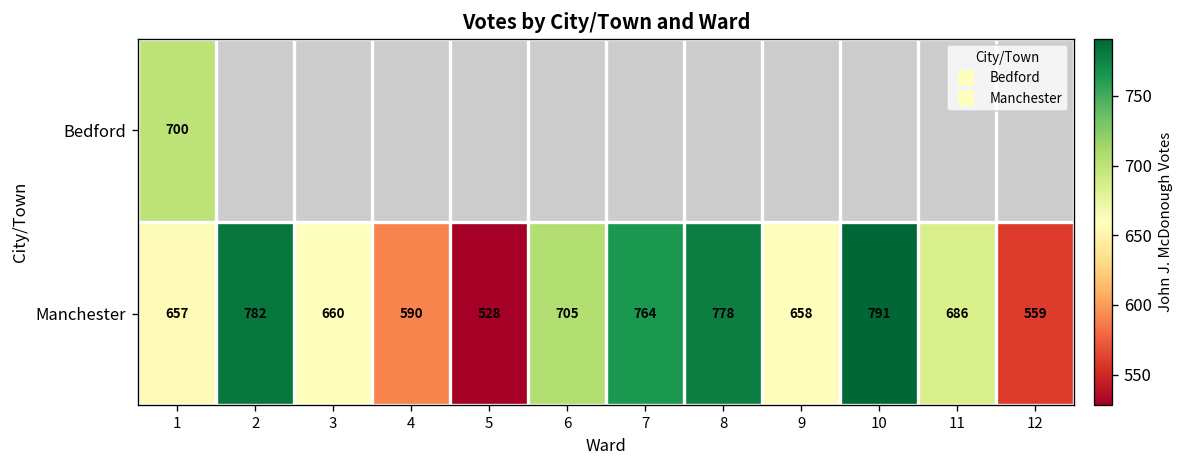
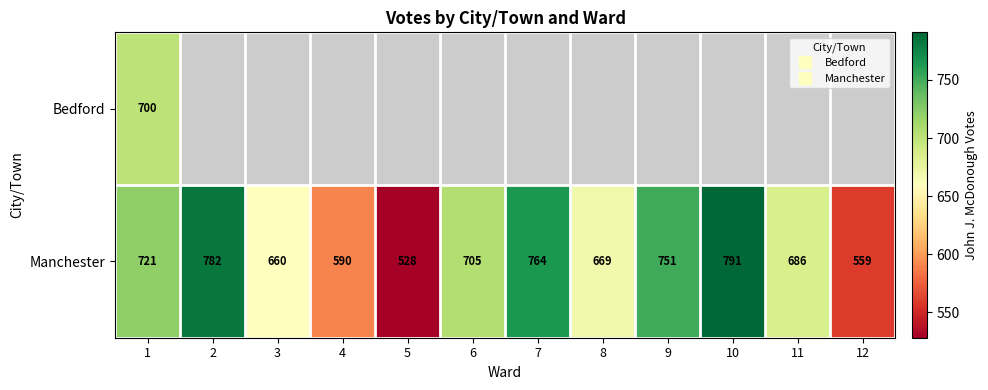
  {
    "Bedford": {
      "1": 700
    },
    "Manchester": {
-     "1": 657,
+     "1": 721,
      "2": 782,
      "3": 660,
      "4": 590,
      "5": 528,
      "6": 705,
      "7": 764,
-     "8": 778,
-     "9": 658,
+     "8": 669,
+     "9": 751,
      "10": 791,
      "11": 686,
      "12": 559
    }
  }
